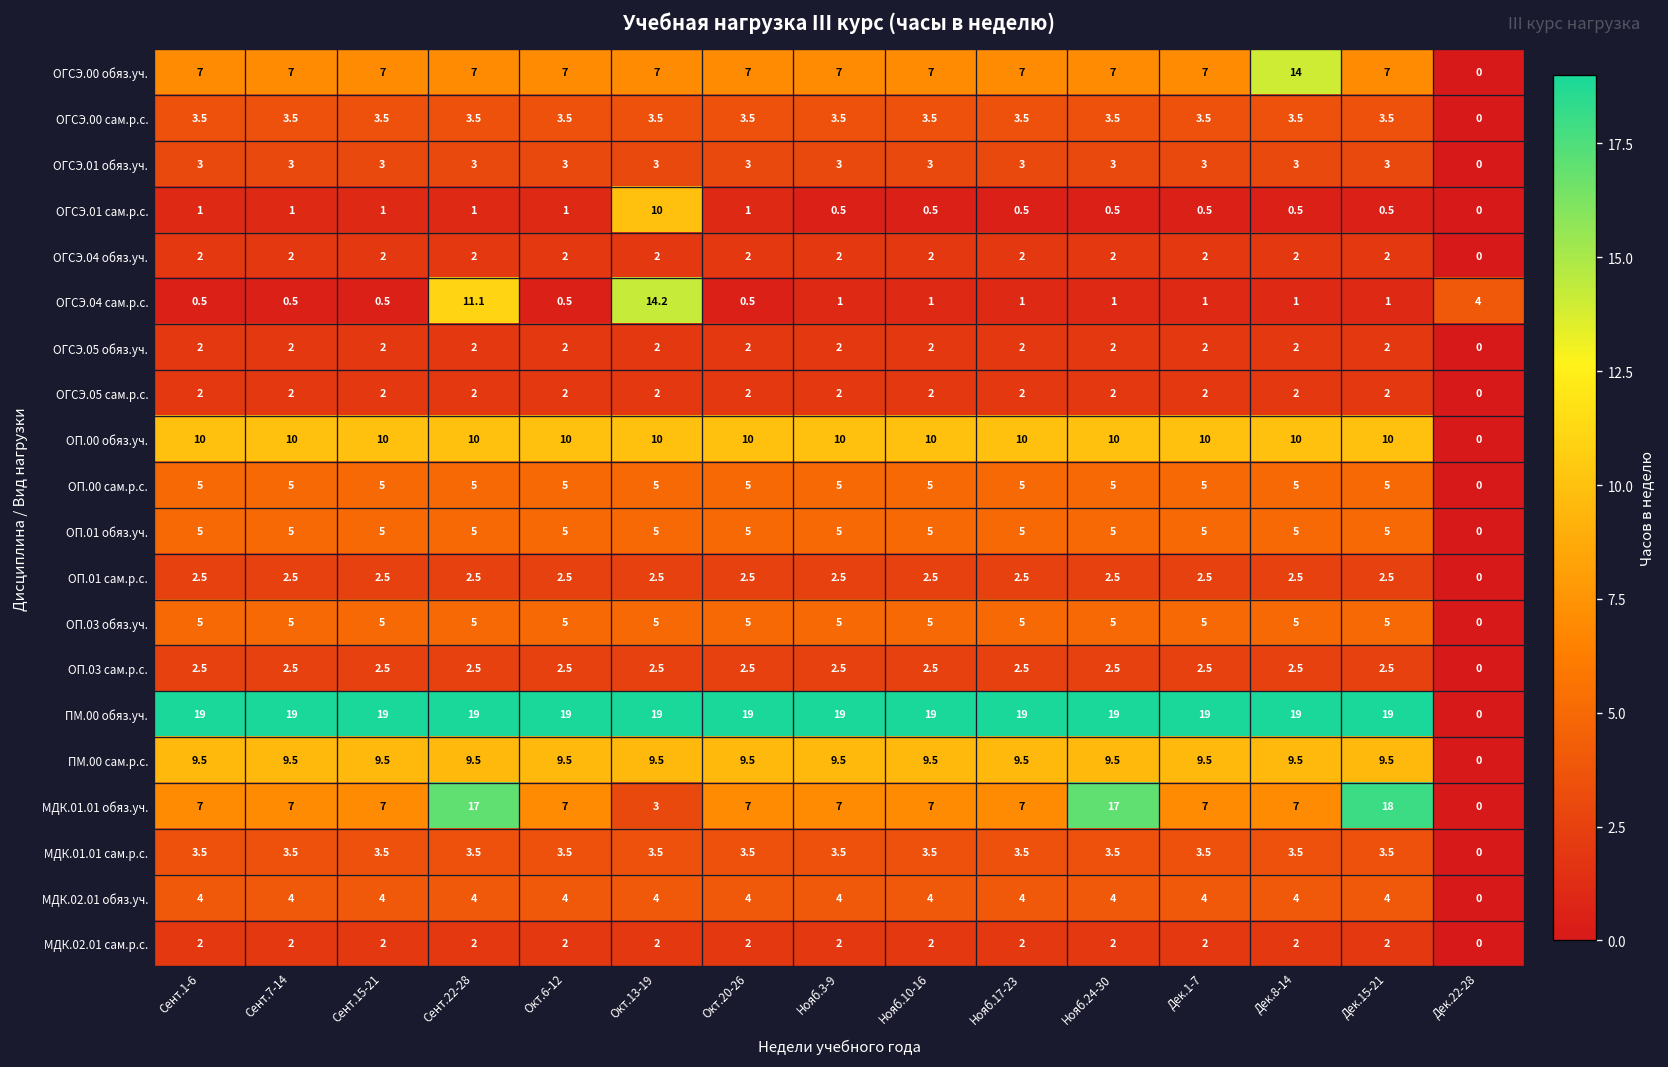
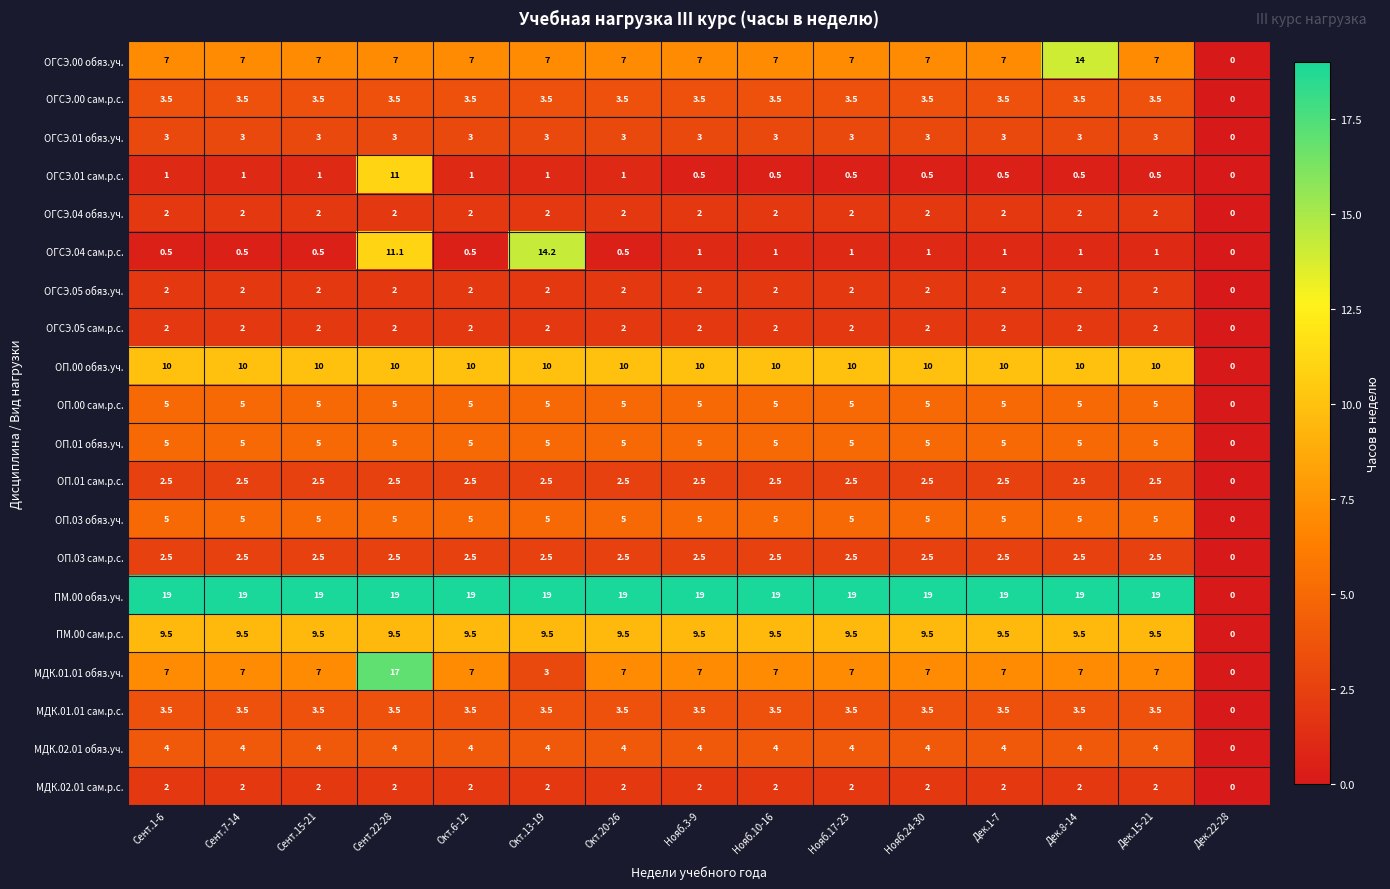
  {
    "ОГСЭ.01 сам.р.с.": {
      "Сент.1-6": 1,
      "Сент.7-14": 1,
      "Сент.15-21": 1,
-     "Сент.22-28": 1,
+     "Сент.22-28": 11,
      "Окт.6-12": 1,
-     "Окт.13-19": 10,
+     "Окт.13-19": 1,
      "Окт.20-26": 1,
      "Нояб.3-9": 0.5,
      "Нояб.10-16": 0.5,
      "Нояб.17-23": 0.5,
      "Нояб.24-30": 0.5,
      "Дек.1-7": 0.5,
      "Дек.8-14": 0.5,
      "Дек.15-21": 0.5,
      "Дек.22-28": 0
    },
    "ОГСЭ.04 сам.р.с.": {
      "Сент.1-6": 0.5,
      "Сент.7-14": 0.5,
      "Сент.15-21": 0.5,
      "Сент.22-28": 11.1,
      "Окт.6-12": 0.5,
      "Окт.13-19": 14.2,
      "Окт.20-26": 0.5,
      "Нояб.3-9": 1,
      "Нояб.10-16": 1,
      "Нояб.17-23": 1,
      "Нояб.24-30": 1,
      "Дек.1-7": 1,
      "Дек.8-14": 1,
      "Дек.15-21": 1,
-     "Дек.22-28": 4
+     "Дек.22-28": 0
    },
    "МДК.01.01 обяз.уч.": {
      "Сент.1-6": 7,
      "Сент.7-14": 7,
      "Сент.15-21": 7,
      "Сент.22-28": 17,
      "Окт.6-12": 7,
      "Окт.13-19": 3,
      "Окт.20-26": 7,
      "Нояб.3-9": 7,
      "Нояб.10-16": 7,
      "Нояб.17-23": 7,
-     "Нояб.24-30": 17,
+     "Нояб.24-30": 7,
      "Дек.1-7": 7,
      "Дек.8-14": 7,
-     "Дек.15-21": 18,
+     "Дек.15-21": 7,
      "Дек.22-28": 0
    }
  }
